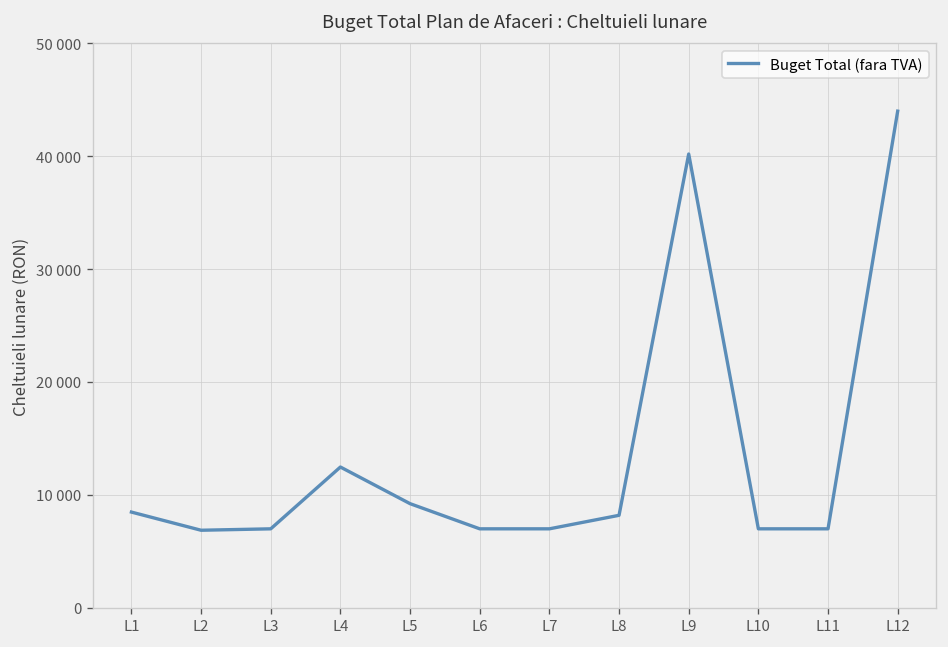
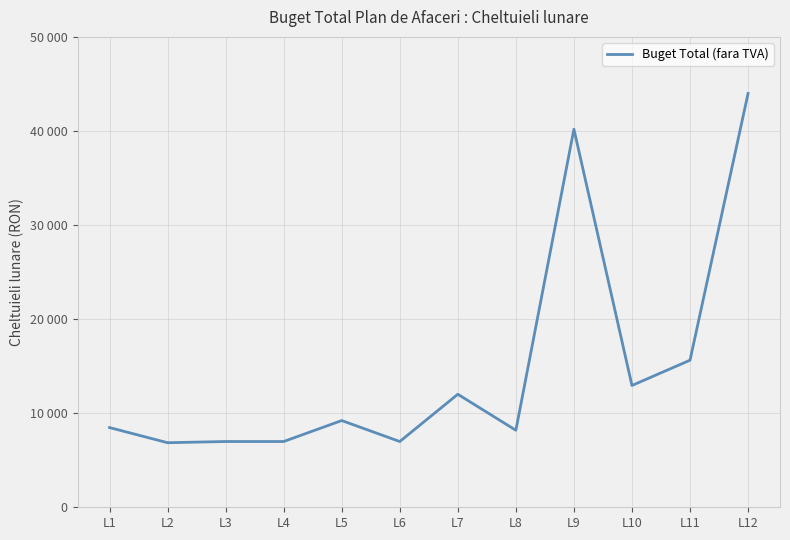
  {
    "L1": 8000,
    "L2": 7000,
    "L3": 7000,
-   "L4": 12000,
+   "L4": 7000,
    "L5": 9000,
    "L6": 7000,
-   "L7": 7000,
+   "L7": 12000,
    "L8": 8000,
    "L9": 40000,
-   "L10": 7000,
-   "L11": 7000,
+   "L10": 13000,
+   "L11": 16000,
    "L12": 44000
  }
